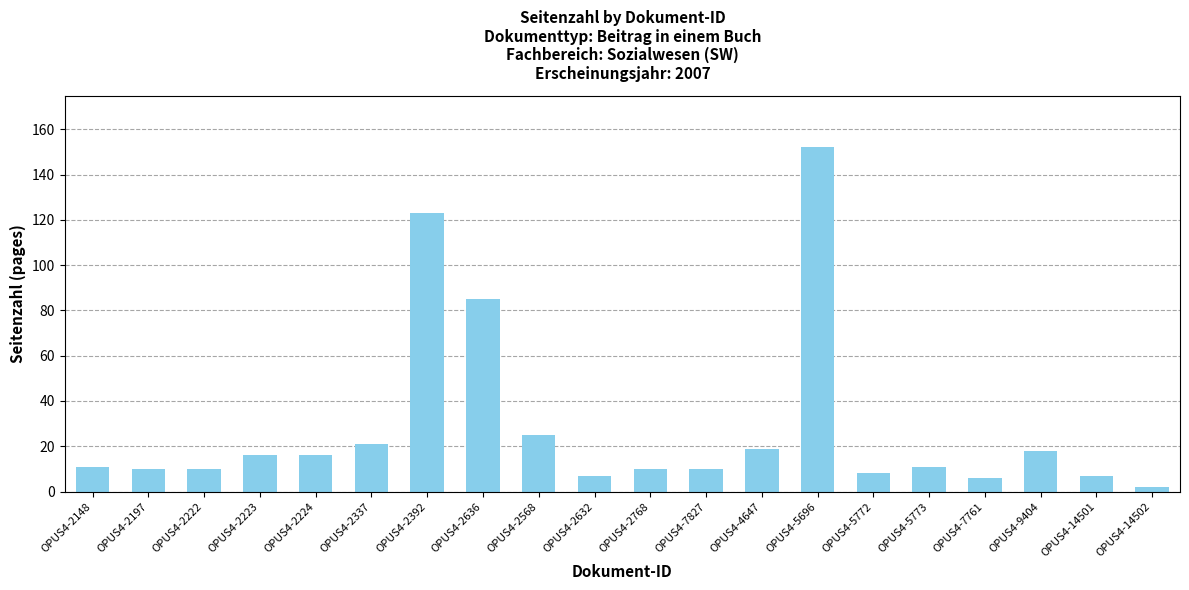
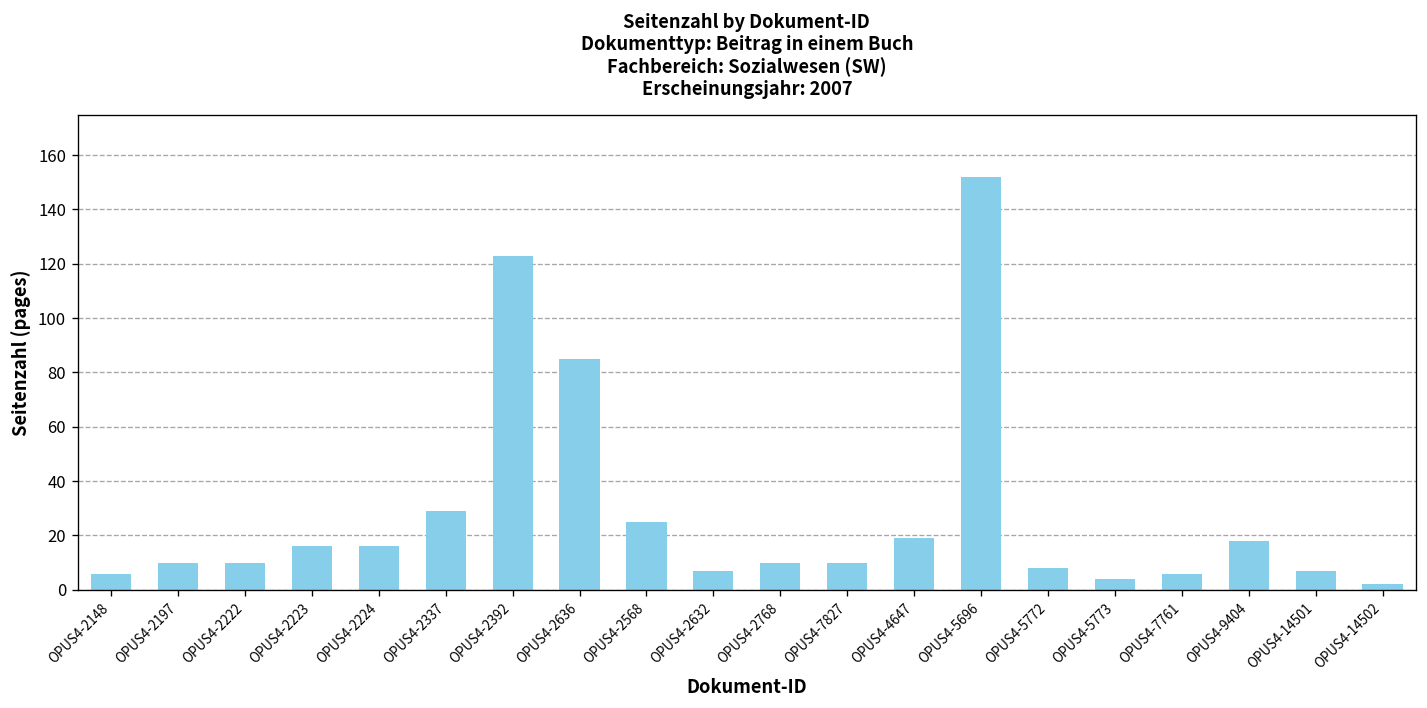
  {
-   "OPUS4-2148": 11,
+   "OPUS4-2148": 6,
    "OPUS4-2197": 10,
    "OPUS4-2222": 10,
    "OPUS4-2223": 16,
    "OPUS4-2224": 16,
-   "OPUS4-2337": 21,
+   "OPUS4-2337": 29,
    "OPUS4-2392": 123,
    "OPUS4-2636": 85,
    "OPUS4-2568": 25,
    "OPUS4-2632": 7,
    "OPUS4-2768": 10,
    "OPUS4-7827": 10,
    "OPUS4-4647": 19,
    "OPUS4-5696": 152,
    "OPUS4-5772": 8,
-   "OPUS4-5773": 11,
+   "OPUS4-5773": 4,
    "OPUS4-7761": 6,
    "OPUS4-9404": 18,
    "OPUS4-14501": 7,
    "OPUS4-14502": 2
  }
